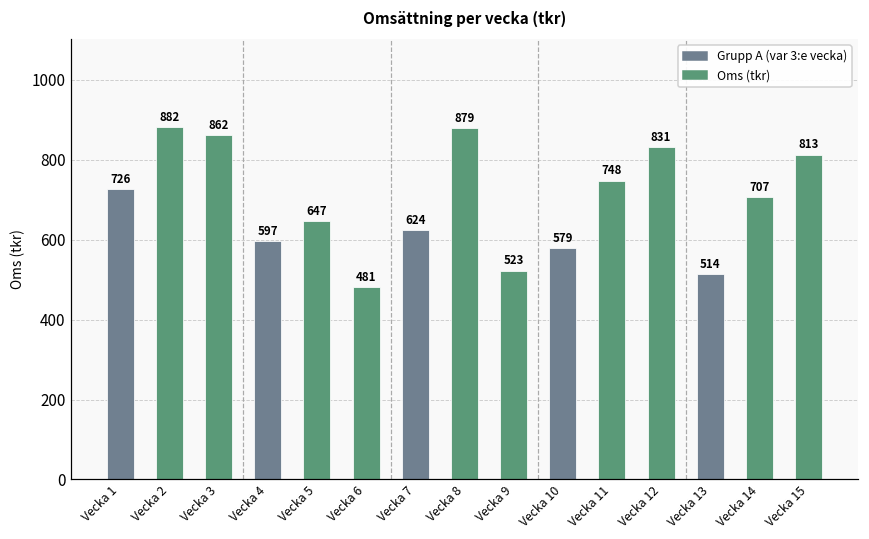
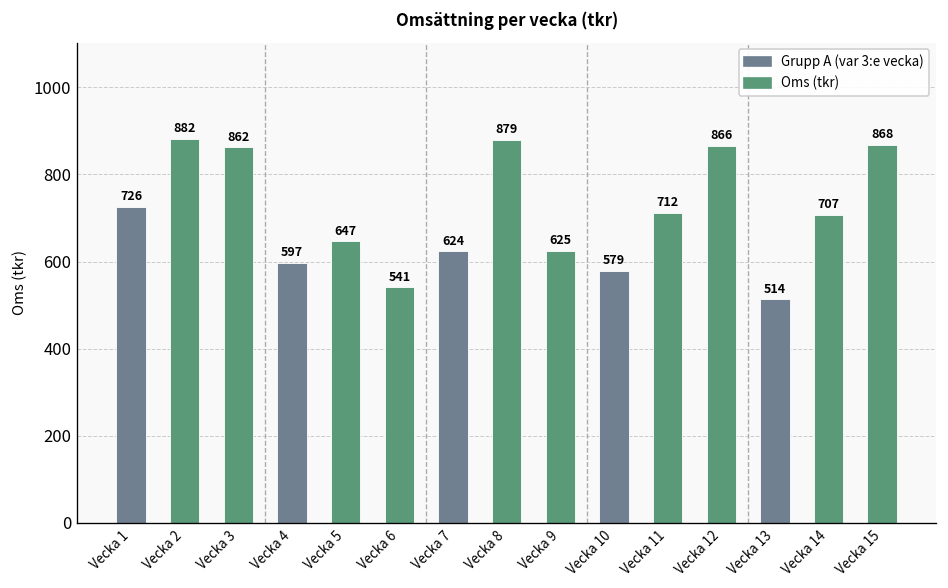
  {
    "Vecka 1": 726,
    "Vecka 2": 882,
    "Vecka 3": 862,
    "Vecka 4": 597,
    "Vecka 5": 647,
-   "Vecka 6": 481,
+   "Vecka 6": 541,
    "Vecka 7": 624,
    "Vecka 8": 879,
-   "Vecka 9": 523,
+   "Vecka 9": 625,
    "Vecka 10": 579,
-   "Vecka 11": 748,
-   "Vecka 12": 831,
+   "Vecka 11": 712,
+   "Vecka 12": 866,
    "Vecka 13": 514,
    "Vecka 14": 707,
-   "Vecka 15": 813
+   "Vecka 15": 868
  }
